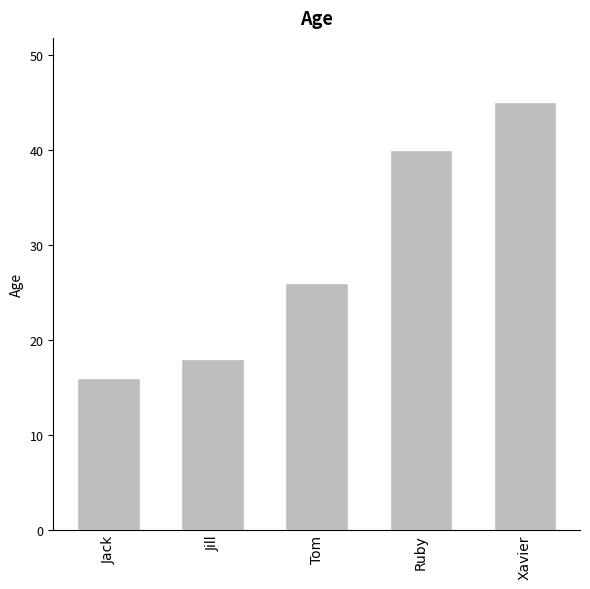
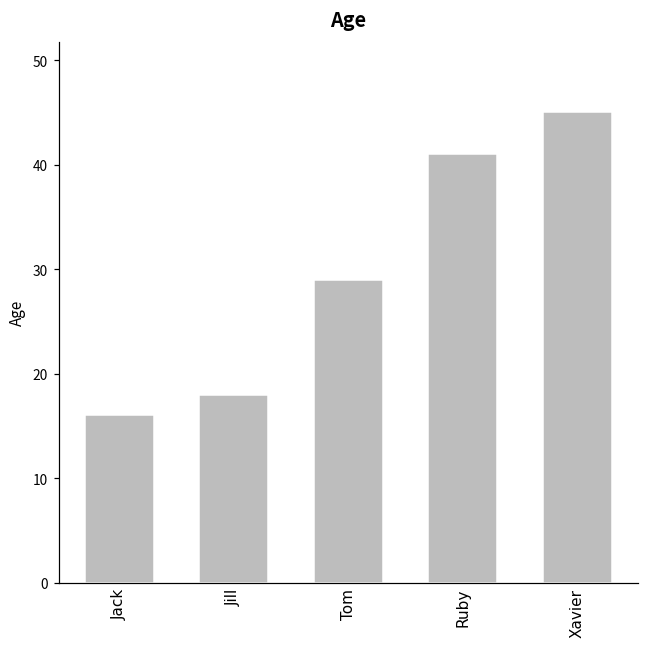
  {
    "Jack": 16,
    "Jill": 18,
-   "Tom": 26,
-   "Ruby": 40,
+   "Tom": 29,
+   "Ruby": 41,
    "Xavier": 45
  }
